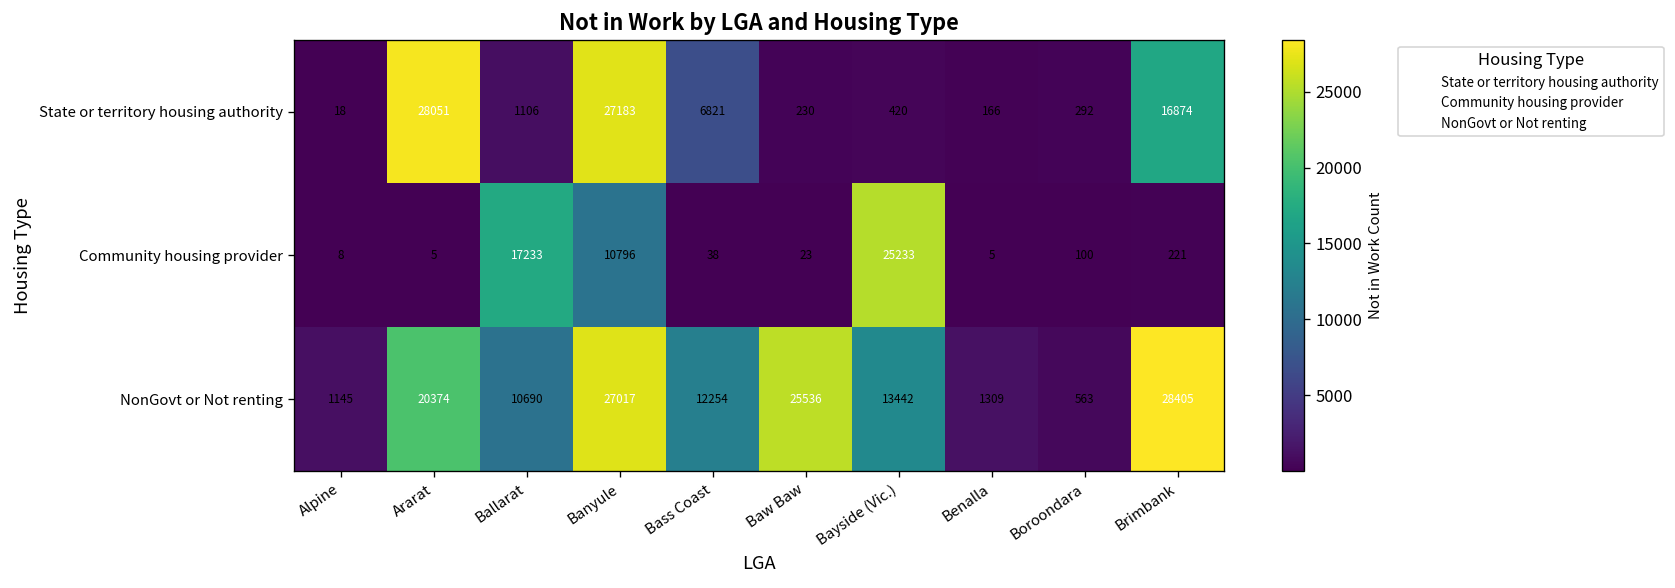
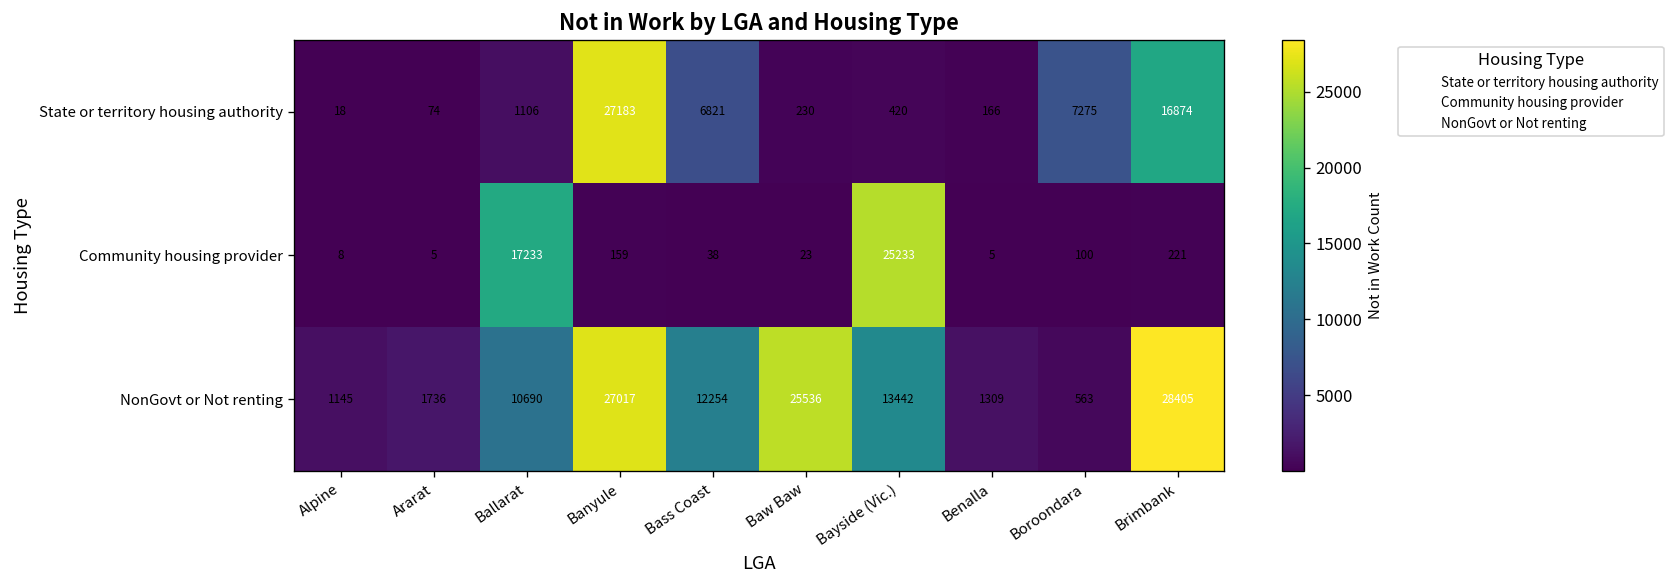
  {
    "State or territory housing authority": {
      "Alpine": 18,
-     "Ararat": 28051,
+     "Ararat": 74,
      "Ballarat": 1106,
      "Banyule": 27183,
      "Bass Coast": 6821,
      "Baw Baw": 230,
      "Bayside (Vic.)": 420,
      "Benalla": 166,
-     "Boroondara": 292,
+     "Boroondara": 7275,
      "Brimbank": 16874
    },
    "Community housing provider": {
      "Alpine": 8,
      "Ararat": 5,
      "Ballarat": 17233,
-     "Banyule": 10796,
+     "Banyule": 159,
      "Bass Coast": 38,
      "Baw Baw": 23,
      "Bayside (Vic.)": 25233,
      "Benalla": 5,
      "Boroondara": 100,
      "Brimbank": 221
    },
    "NonGovt or Not renting": {
      "Alpine": 1145,
-     "Ararat": 20374,
+     "Ararat": 1736,
      "Ballarat": 10690,
      "Banyule": 27017,
      "Bass Coast": 12254,
      "Baw Baw": 25536,
      "Bayside (Vic.)": 13442,
      "Benalla": 1309,
      "Boroondara": 563,
      "Brimbank": 28405
    }
  }
